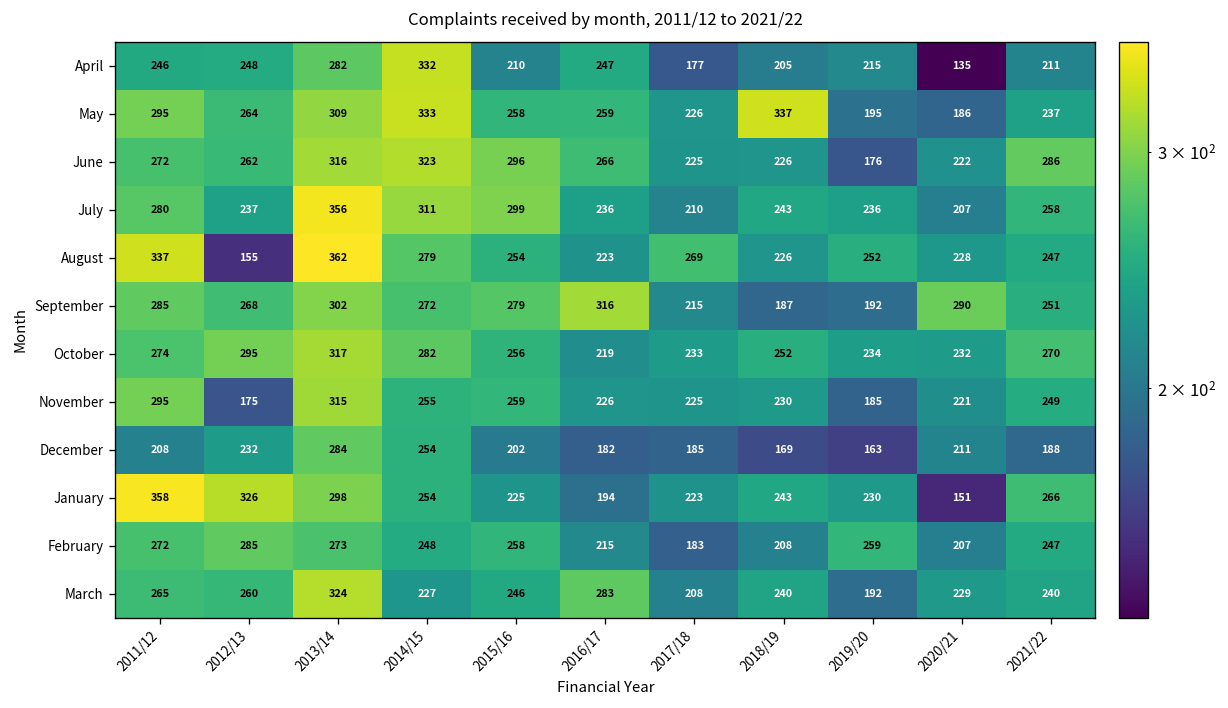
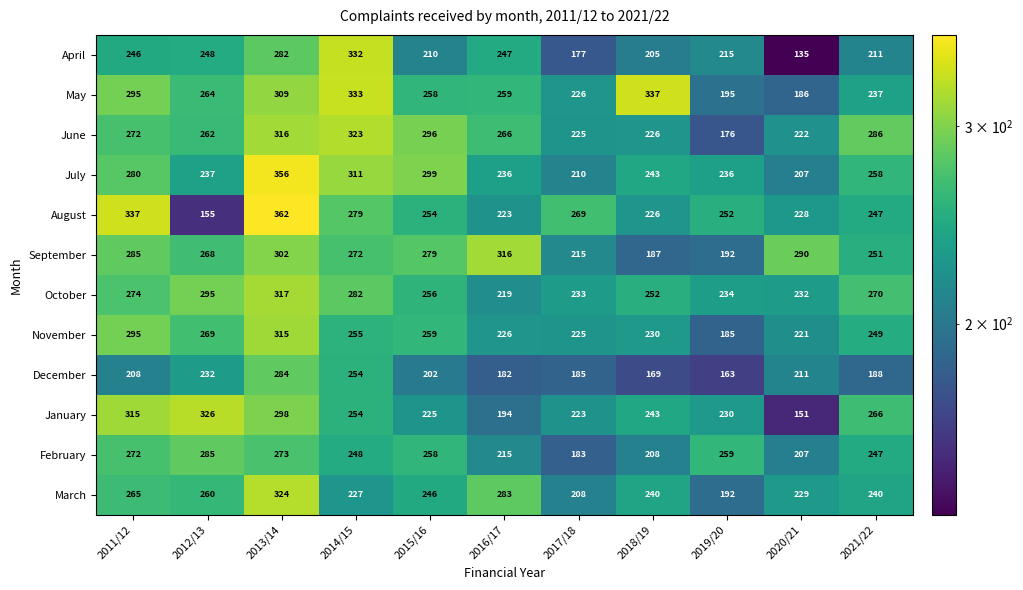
  {
    "April": {
      "2011/12": 246,
      "2012/13": 248,
      "2013/14": 282,
      "2014/15": 332,
      "2015/16": 210,
      "2016/17": 247,
      "2017/18": 177,
      "2018/19": 205,
      "2019/20": 215,
      "2020/21": 135,
      "2021/22": 211
    },
    "May": {
      "2011/12": 295,
      "2012/13": 264,
      "2013/14": 309,
      "2014/15": 333,
      "2015/16": 258,
      "2016/17": 259,
      "2017/18": 226,
      "2018/19": 337,
      "2019/20": 195,
      "2020/21": 186,
      "2021/22": 237
    },
    "June": {
      "2011/12": 272,
      "2012/13": 262,
      "2013/14": 316,
      "2014/15": 323,
      "2015/16": 296,
      "2016/17": 266,
      "2017/18": 225,
      "2018/19": 226,
      "2019/20": 176,
      "2020/21": 222,
      "2021/22": 286
    },
    "July": {
      "2011/12": 280,
      "2012/13": 237,
      "2013/14": 356,
      "2014/15": 311,
      "2015/16": 299,
      "2016/17": 236,
      "2017/18": 210,
      "2018/19": 243,
      "2019/20": 236,
      "2020/21": 207,
      "2021/22": 258
    },
    "August": {
      "2011/12": 337,
      "2012/13": 155,
      "2013/14": 362,
      "2014/15": 279,
      "2015/16": 254,
      "2016/17": 223,
      "2017/18": 269,
      "2018/19": 226,
      "2019/20": 252,
      "2020/21": 228,
      "2021/22": 247
    },
    "September": {
      "2011/12": 285,
      "2012/13": 268,
      "2013/14": 302,
      "2014/15": 272,
      "2015/16": 279,
      "2016/17": 316,
      "2017/18": 215,
      "2018/19": 187,
      "2019/20": 192,
      "2020/21": 290,
      "2021/22": 251
    },
    "October": {
      "2011/12": 274,
      "2012/13": 295,
      "2013/14": 317,
      "2014/15": 282,
      "2015/16": 256,
      "2016/17": 219,
      "2017/18": 233,
      "2018/19": 252,
      "2019/20": 234,
      "2020/21": 232,
      "2021/22": 270
    },
    "November": {
      "2011/12": 295,
-     "2012/13": 175,
+     "2012/13": 269,
      "2013/14": 315,
      "2014/15": 255,
      "2015/16": 259,
      "2016/17": 226,
      "2017/18": 225,
      "2018/19": 230,
      "2019/20": 185,
      "2020/21": 221,
      "2021/22": 249
    },
    "December": {
      "2011/12": 208,
      "2012/13": 232,
      "2013/14": 284,
      "2014/15": 254,
      "2015/16": 202,
      "2016/17": 182,
      "2017/18": 185,
      "2018/19": 169,
      "2019/20": 163,
      "2020/21": 211,
      "2021/22": 188
    },
    "January": {
-     "2011/12": 358,
+     "2011/12": 315,
      "2012/13": 326,
      "2013/14": 298,
      "2014/15": 254,
      "2015/16": 225,
      "2016/17": 194,
      "2017/18": 223,
      "2018/19": 243,
      "2019/20": 230,
      "2020/21": 151,
      "2021/22": 266
    },
    "February": {
      "2011/12": 272,
      "2012/13": 285,
      "2013/14": 273,
      "2014/15": 248,
      "2015/16": 258,
      "2016/17": 215,
      "2017/18": 183,
      "2018/19": 208,
      "2019/20": 259,
      "2020/21": 207,
      "2021/22": 247
    },
    "March": {
      "2011/12": 265,
      "2012/13": 260,
      "2013/14": 324,
      "2014/15": 227,
      "2015/16": 246,
      "2016/17": 283,
      "2017/18": 208,
      "2018/19": 240,
      "2019/20": 192,
      "2020/21": 229,
      "2021/22": 240
    }
  }
